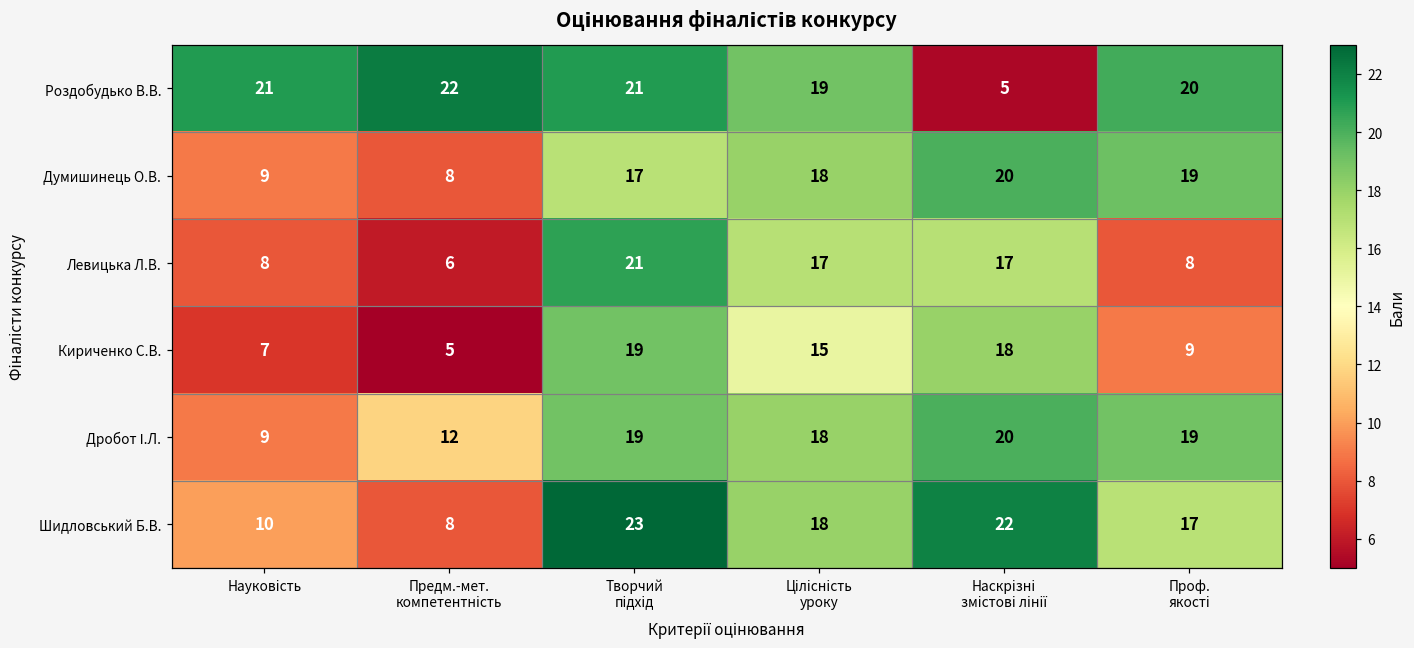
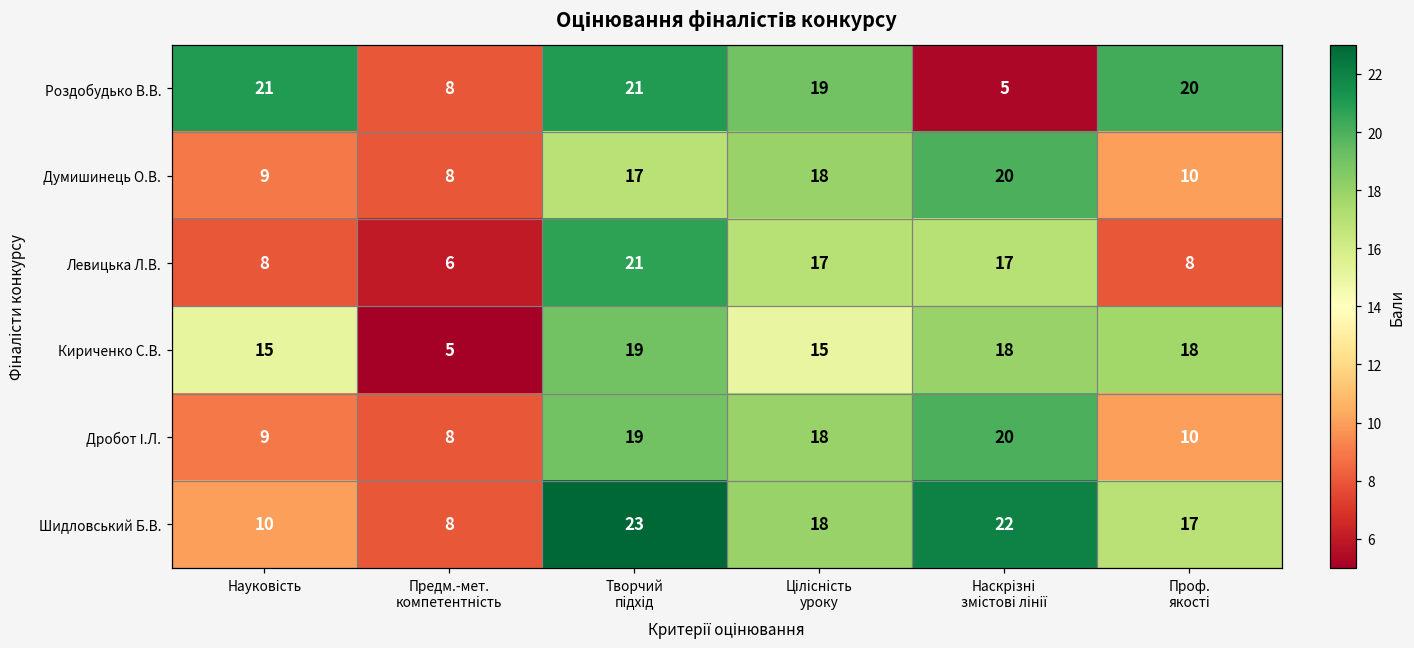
  {
    "Роздобудько В.В.": {
      "Науковість": 21,
-     "Предм.-мет. компетентність": 22,
+     "Предм.-мет. компетентність": 8,
      "Творчий підхід": 21,
      "Цілісність уроку": 19,
      "Наскрізні змістові лінії": 5,
      "Проф. якості": 20
    },
    "Думишинець О.В.": {
      "Науковість": 9,
      "Предм.-мет. компетентність": 8,
      "Творчий підхід": 17,
      "Цілісність уроку": 18,
      "Наскрізні змістові лінії": 20,
-     "Проф. якості": 19
+     "Проф. якості": 10
    },
    "Левицька Л.В.": {
      "Науковість": 8,
      "Предм.-мет. компетентність": 6,
      "Творчий підхід": 21,
      "Цілісність уроку": 17,
      "Наскрізні змістові лінії": 17,
      "Проф. якості": 8
    },
    "Кириченко С.В.": {
-     "Науковість": 7,
+     "Науковість": 15,
      "Предм.-мет. компетентність": 5,
      "Творчий підхід": 19,
      "Цілісність уроку": 15,
      "Наскрізні змістові лінії": 18,
-     "Проф. якості": 9
+     "Проф. якості": 18
    },
    "Дробот І.Л.": {
      "Науковість": 9,
-     "Предм.-мет. компетентність": 12,
+     "Предм.-мет. компетентність": 8,
      "Творчий підхід": 19,
      "Цілісність уроку": 18,
      "Наскрізні змістові лінії": 20,
-     "Проф. якості": 19
+     "Проф. якості": 10
    },
    "Шидловський Б.В.": {
      "Науковість": 10,
      "Предм.-мет. компетентність": 8,
      "Творчий підхід": 23,
      "Цілісність уроку": 18,
      "Наскрізні змістові лінії": 22,
      "Проф. якості": 17
    }
  }
